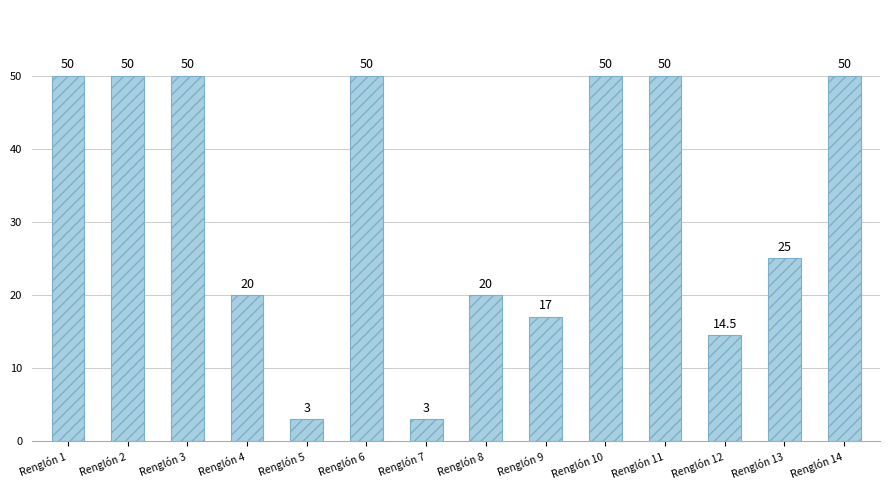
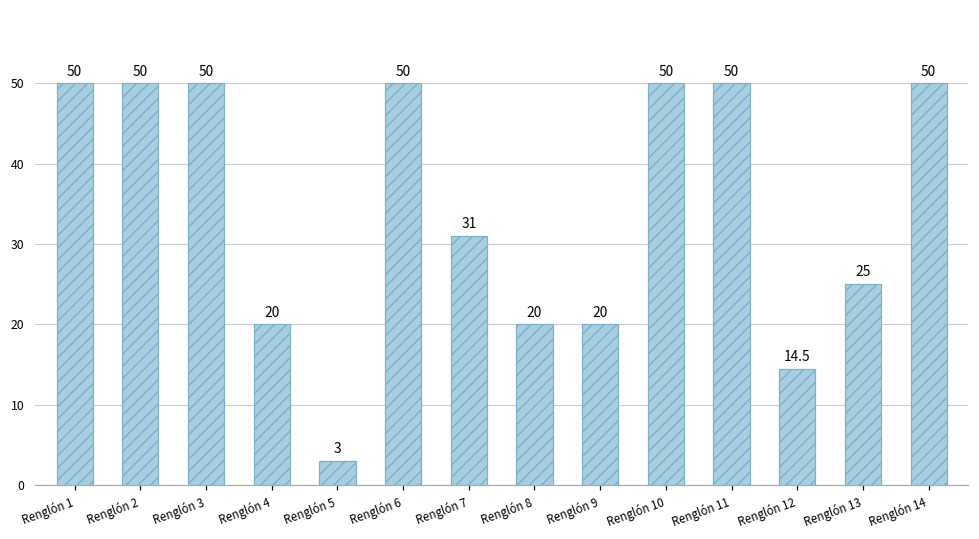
  {
    "Renglón 1": 50,
    "Renglón 2": 50,
    "Renglón 3": 50,
    "Renglón 4": 20,
    "Renglón 5": 3,
    "Renglón 6": 50,
-   "Renglón 7": 3,
+   "Renglón 7": 31,
    "Renglón 8": 20,
-   "Renglón 9": 17,
+   "Renglón 9": 20,
    "Renglón 10": 50,
    "Renglón 11": 50,
    "Renglón 12": 14.5,
    "Renglón 13": 25,
    "Renglón 14": 50
  }
